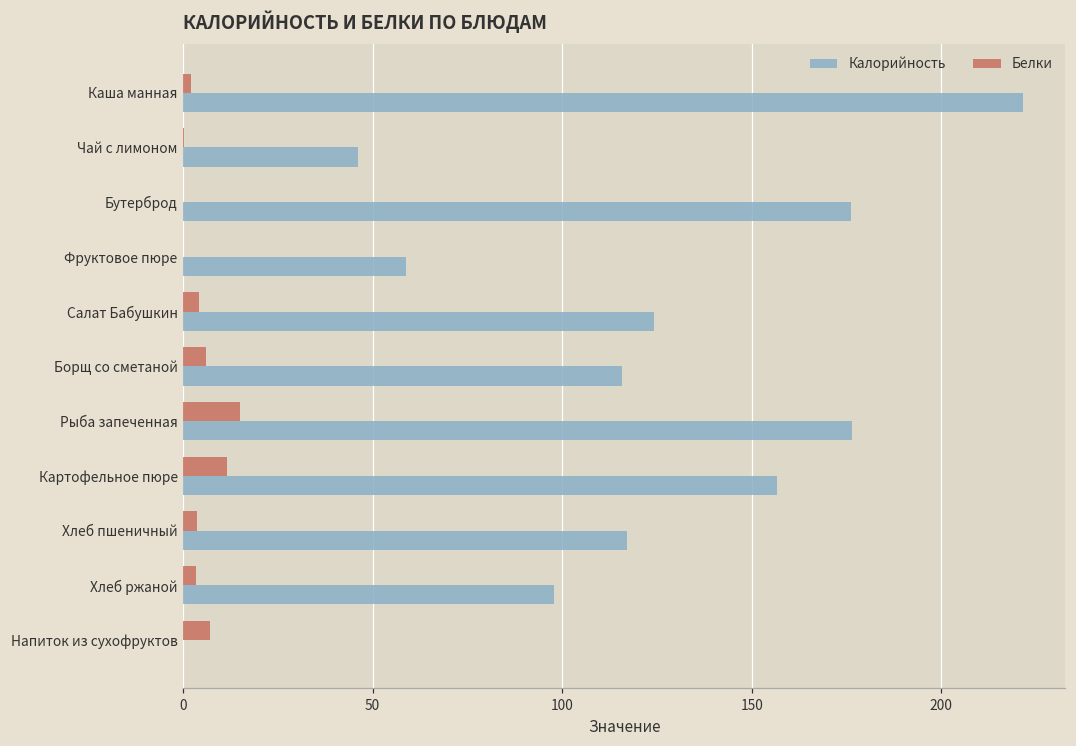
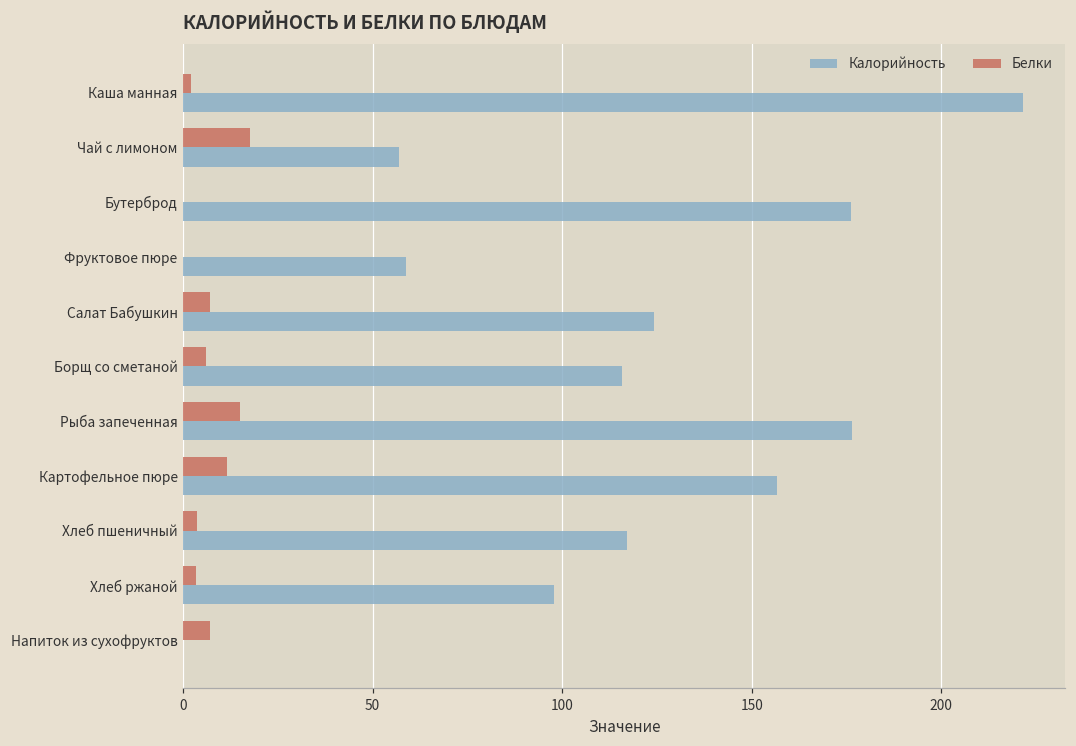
  {
    "Калорийность": {
      "Каша манная": 222,
-     "Чай с лимоном": 46,
+     "Чай с лимоном": 57,
      "Бутерброд": 176,
      "Фруктовое пюре": 59,
      "Салат Бабушкин": 124,
      "Борщ со сметаной": 116,
      "Рыба запеченная": 177,
      "Картофельное пюре": 157,
      "Хлеб пшеничный": 117,
      "Хлеб ржаной": 98
    },
    "Белки": {
      "Каша манная": 2,
-     "Чай с лимоном": 0,
+     "Чай с лимоном": 18,
      "Бутерброд": 0,
      "Фруктовое пюре": 0,
-     "Салат Бабушкин": 4,
+     "Салат Бабушкин": 7,
      "Борщ со сметаной": 6,
      "Рыба запеченная": 15,
      "Картофельное пюре": 12,
      "Хлеб пшеничный": 4,
      "Хлеб ржаной": 3,
      "Напиток из сухофруктов": 7
    }
  }
